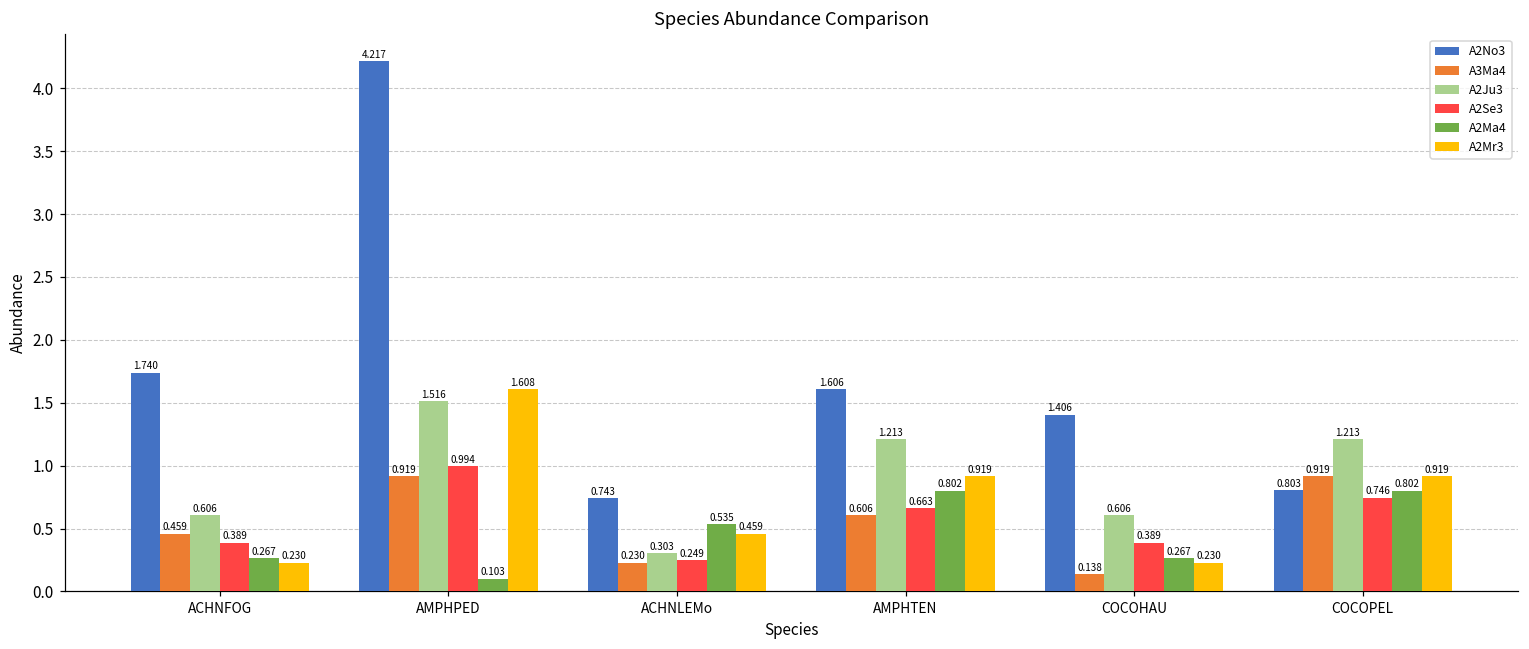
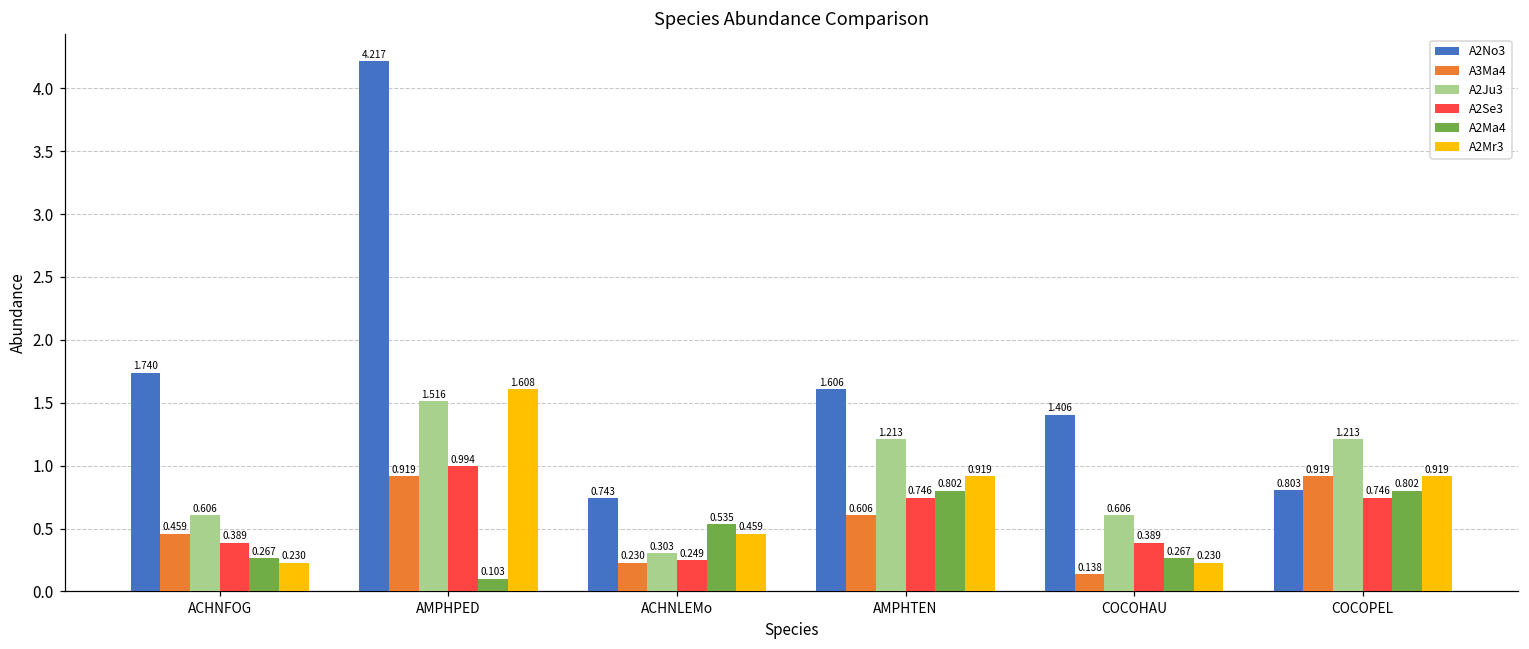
  {
    "A2No3": {
      "ACHNFOG": 1.740,
      "AMPHPED": 4.217,
      "ACHNLEMo": 0.743,
      "AMPHTEN": 1.606,
      "COCOHAU": 1.406,
      "COCOPEL": 0.803
    },
    "A3Ma4": {
      "ACHNFOG": 0.459,
      "AMPHPED": 0.919,
      "ACHNLEMo": 0.230,
      "AMPHTEN": 0.606,
      "COCOHAU": 0.138,
      "COCOPEL": 0.919
    },
    "A2Ju3": {
      "ACHNFOG": 0.606,
      "AMPHPED": 1.516,
      "ACHNLEMo": 0.303,
      "AMPHTEN": 1.213,
      "COCOHAU": 0.606,
      "COCOPEL": 1.213
    },
    "A2Se3": {
      "ACHNFOG": 0.389,
      "AMPHPED": 0.994,
      "ACHNLEMo": 0.249,
-     "AMPHTEN": 0.663,
+     "AMPHTEN": 0.746,
      "COCOHAU": 0.389,
      "COCOPEL": 0.746
    },
    "A2Ma4": {
      "ACHNFOG": 0.267,
      "AMPHPED": 0.103,
      "ACHNLEMo": 0.535,
      "AMPHTEN": 0.802,
      "COCOHAU": 0.267,
      "COCOPEL": 0.802
    },
    "A2Mr3": {
      "ACHNFOG": 0.230,
      "AMPHPED": 1.608,
      "ACHNLEMo": 0.459,
      "AMPHTEN": 0.919,
      "COCOHAU": 0.230,
      "COCOPEL": 0.919
    }
  }
